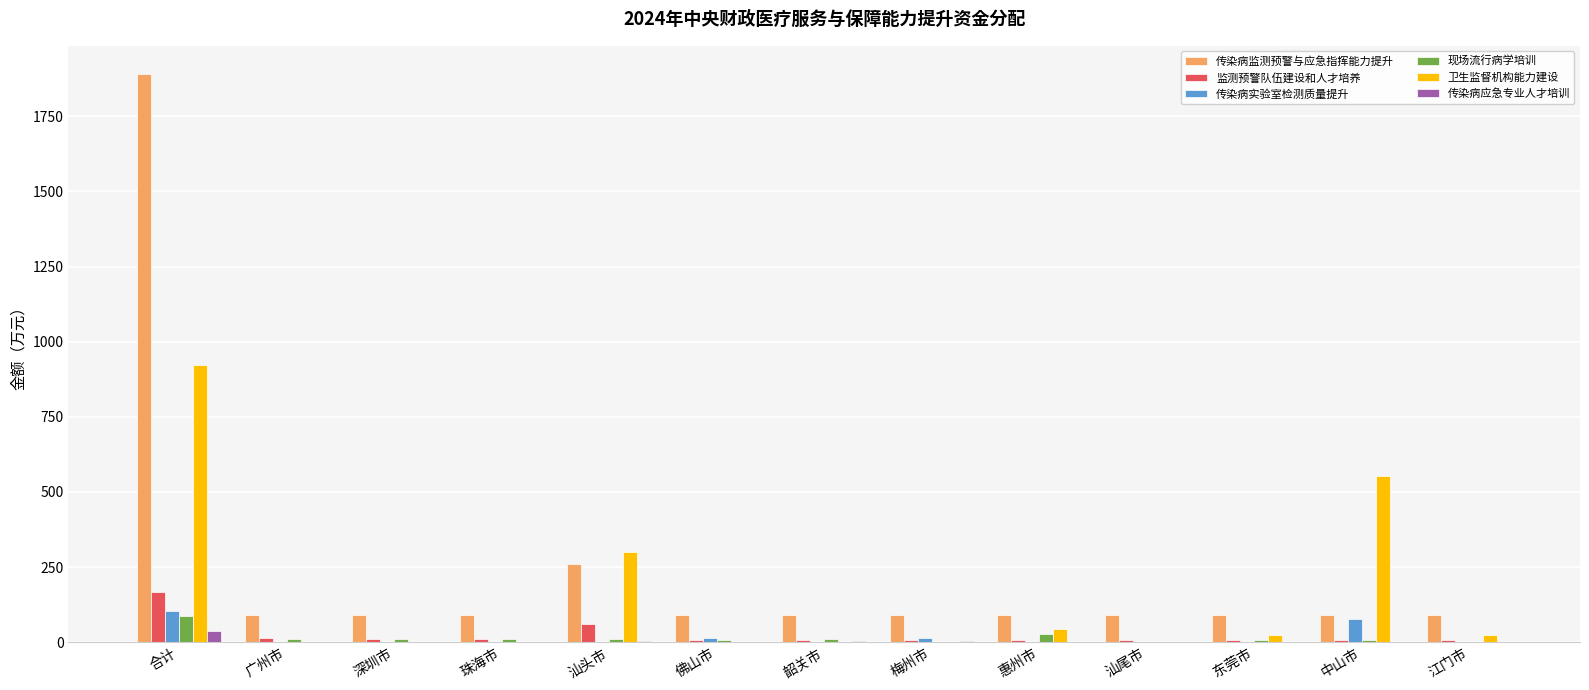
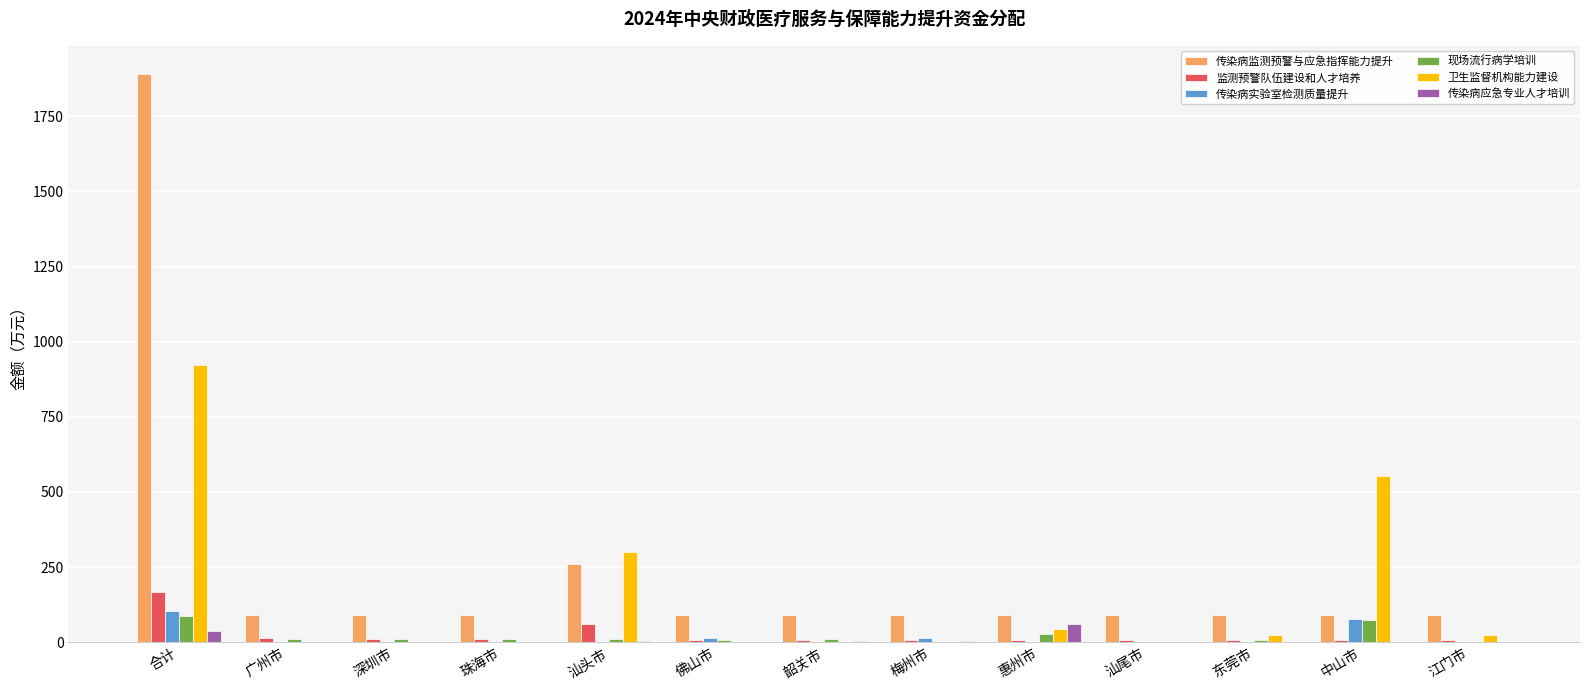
  {
    "传染病监测预警与应急指挥能力提升": {
      "合计": 1890,
      "广州市": 90,
      "深圳市": 90,
      "珠海市": 90,
      "汕头市": 260,
      "佛山市": 90,
      "韶关市": 90,
      "梅州市": 90,
      "惠州市": 90,
      "汕尾市": 90,
      "东莞市": 90,
      "中山市": 90,
      "江门市": 90
    },
    "监测预警队伍建设和人才培养": {
      "合计": 170,
      "广州市": 10,
      "深圳市": 10,
      "珠海市": 10,
      "汕头市": 60
    },
    "传染病实验室检测质量提升": {
      "合计": 110,
      "广州市": 0,
      "深圳市": 0,
      "珠海市": 0,
      "汕头市": 0,
      "佛山市": 20,
      "韶关市": 0,
      "梅州市": 20,
      "惠州市": 0,
      "汕尾市": 0,
      "东莞市": 0,
      "中山市": 80,
      "江门市": 0
    },
    "现场流行病学培训": {
      "合计": 90,
      "广州市": 10,
      "深圳市": 10,
      "珠海市": 10,
      "汕头市": 10,
      "韶关市": 10,
      "梅州市": 0,
      "惠州市": 30,
      "汕尾市": 0,
-     "中山市": 10,
+     "中山市": 80,
      "江门市": 0
    },
    "卫生监督机构能力建设": {
      "合计": 920,
      "广州市": 0,
      "深圳市": 0,
      "珠海市": 0,
      "汕头市": 300,
      "佛山市": 0,
      "韶关市": 0,
      "梅州市": 0,
      "惠州市": 50,
      "汕尾市": 0,
      "东莞市": 20,
      "中山市": 550,
      "江门市": 20
    },
    "传染病应急专业人才培训": {
      "合计": 40,
      "广州市": 0,
      "深圳市": 0,
      "珠海市": 0,
      "佛山市": 0,
-     "惠州市": 0,
+     "惠州市": 60,
      "东莞市": 0,
      "中山市": 0,
      "江门市": 0
    }
  }
